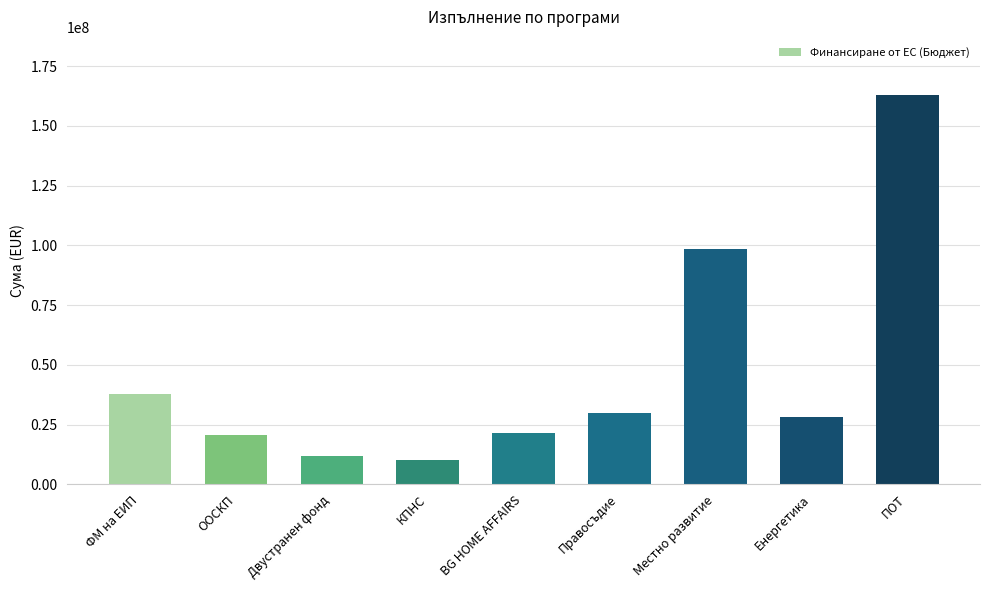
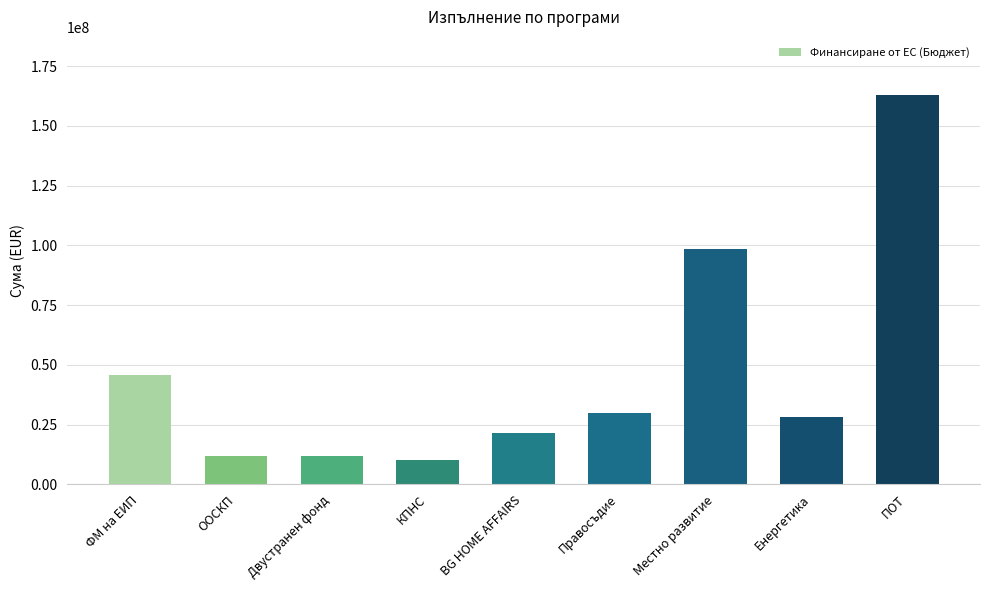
  {
-   "ФМ на ЕИП": 38000000,
-   "ООСКП": 20000000,
+   "ФМ на ЕИП": 46000000,
+   "ООСКП": 12000000,
    "Двустранен фонд": 12000000,
    "КПНС": 10000000,
    "BG HOME AFFAIRS": 21000000,
    "Правосъдие": 30000000,
    "Местно развитие": 99000000,
    "Енергетика": 28000000,
    "ПОТ": 163000000
  }
